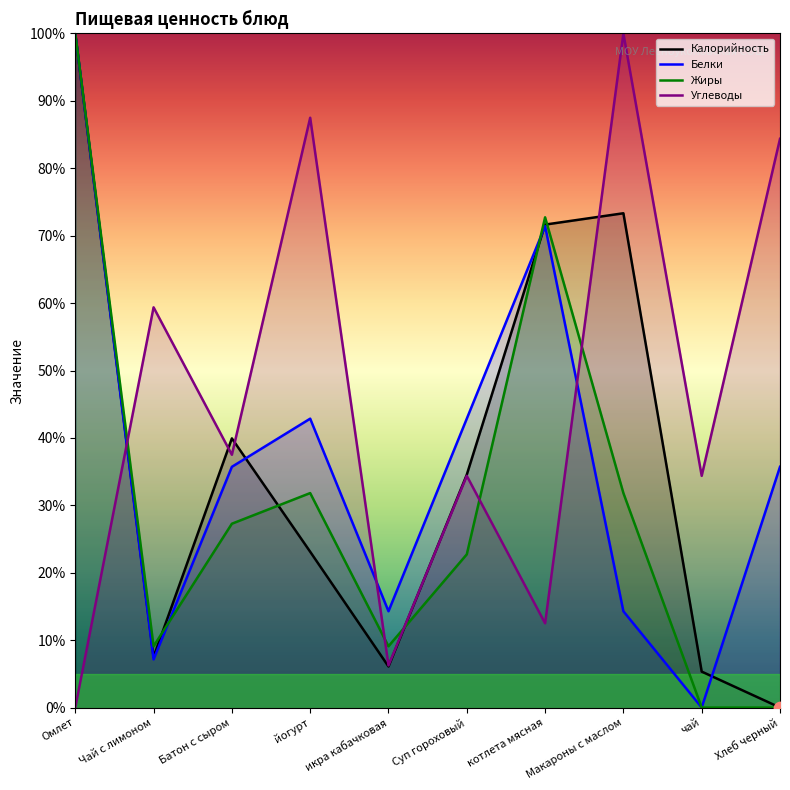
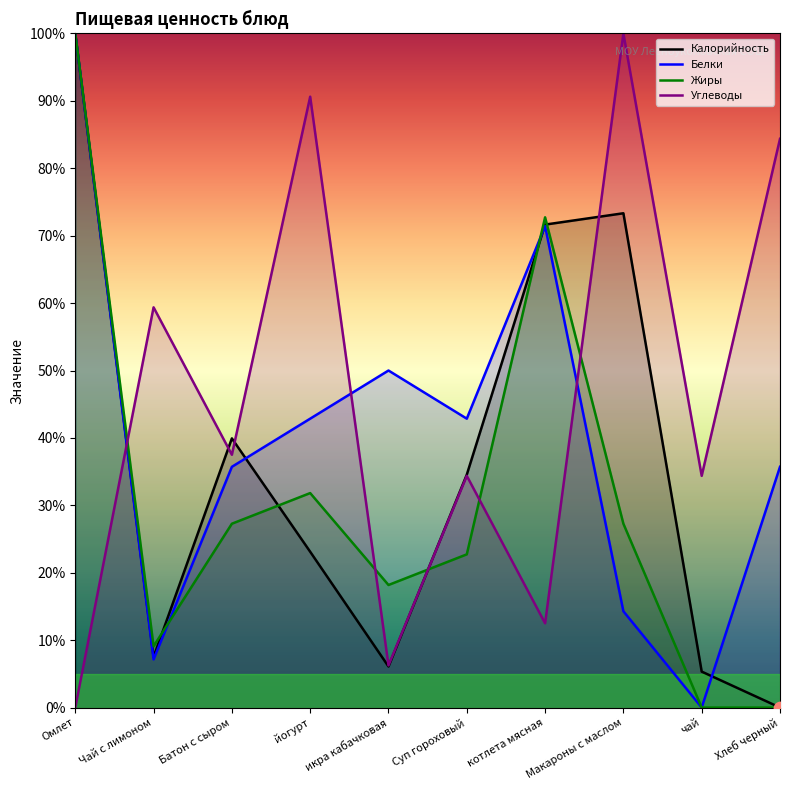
  {
    "Калорийность": {
      "Батон с сыром": "40%",
      "йогурт": "23%",
      "Макароны с маслом": "73%",
      "чай": "5%"
    },
    "Белки": {
      "Батон с сыром": "36%",
      "йогурт": "43%",
-     "икра кабачковая": "14%",
+     "икра кабачковая": "50%",
      "Суп гороховый": "43%",
      "Макароны с маслом": "14%",
      "Хлеб черный": "36%"
    },
    "Жиры": {
      "Чай с лимоном": "9%",
      "Батон с сыром": "27%",
      "йогурт": "32%",
-     "икра кабачковая": "9%",
+     "икра кабачковая": "18%",
      "Суп гороховый": "23%",
      "котлета мясная": "73%",
-     "Макароны с маслом": "32%"
+     "Макароны с маслом": "27%"
    },
    "Углеводы": {
      "Чай с лимоном": "59%",
      "Батон с сыром": "38%",
-     "йогурт": "88%",
+     "йогурт": "91%",
      "котлета мясная": "13%",
      "Макароны с маслом": "100%",
      "чай": "34%",
      "Хлеб черный": "84%"
    }
  }
